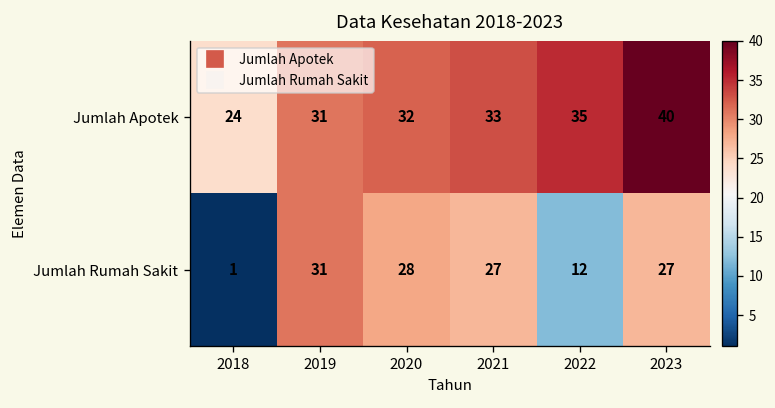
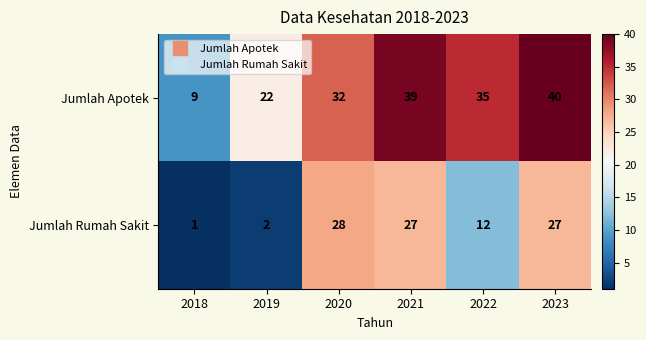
  {
    "Jumlah Apotek": {
-     "2018": 24,
-     "2019": 31,
+     "2018": 9,
+     "2019": 22,
      "2020": 32,
-     "2021": 33,
+     "2021": 39,
      "2022": 35,
      "2023": 40
    },
    "Jumlah Rumah Sakit": {
      "2018": 1,
-     "2019": 31,
+     "2019": 2,
      "2020": 28,
      "2021": 27,
      "2022": 12,
      "2023": 27
    }
  }
